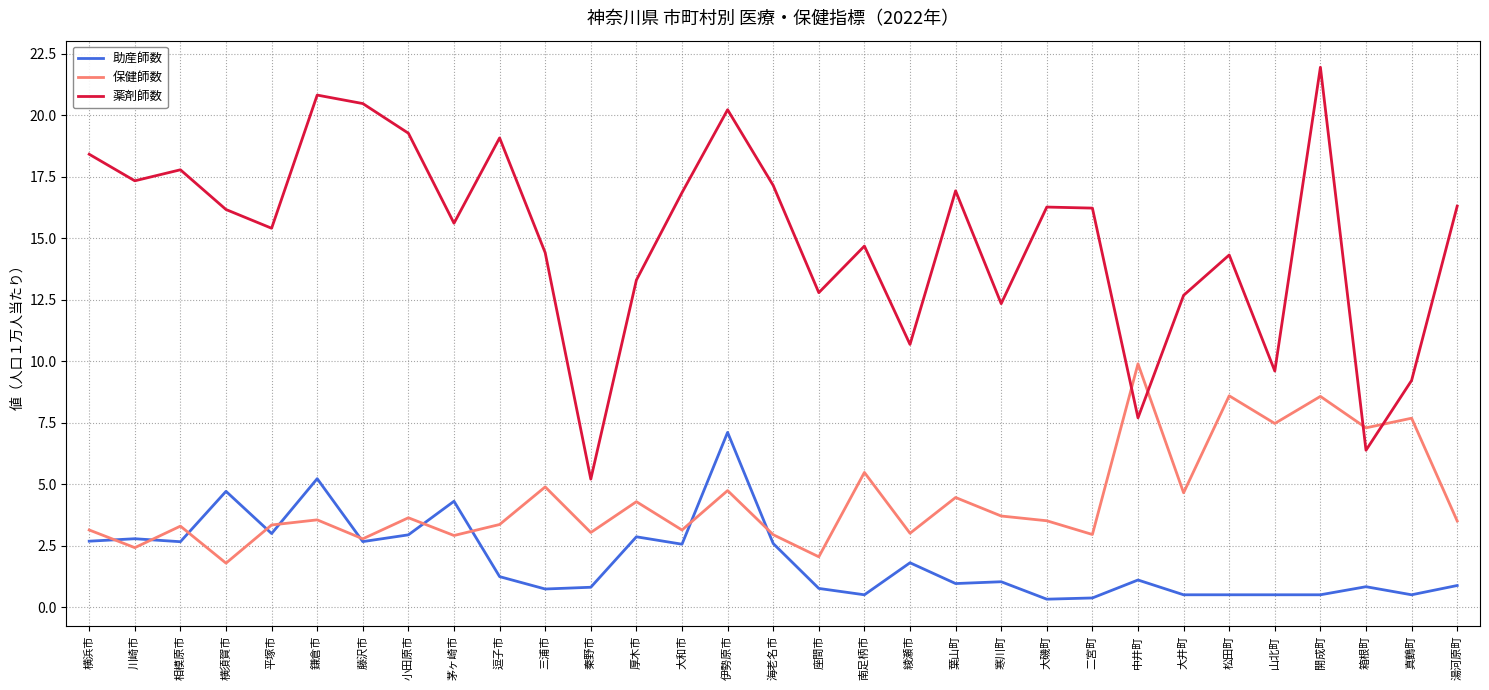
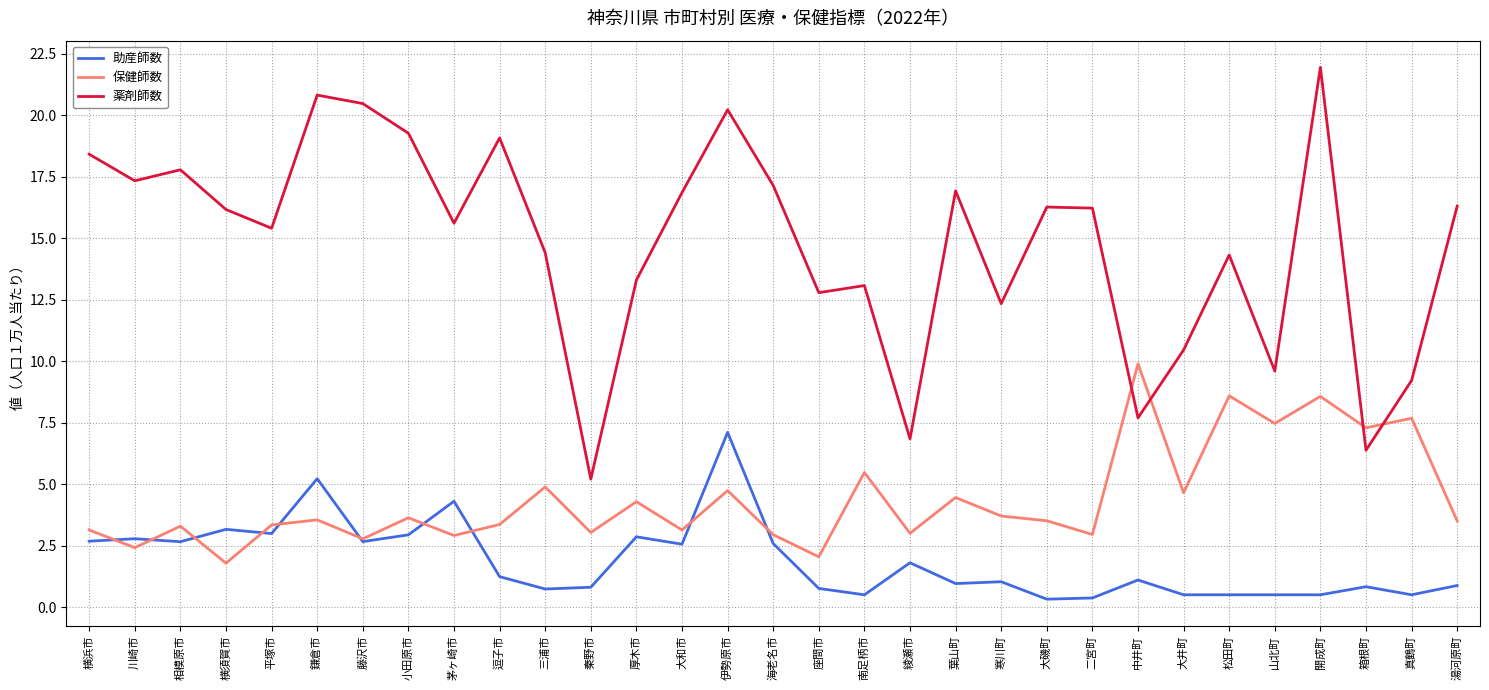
  {
    "助産師数": {
      "横浜市": 2.7,
      "川崎市": 2.8,
      "相模原市": 2.7,
-     "横須賀市": 4.7,
+     "横須賀市": 3.2,
      "平塚市": 3.0,
      "鎌倉市": 5.2,
      "藤沢市": 2.7,
      "小田原市": 2.9,
      "茅ヶ崎市": 4.3,
      "逗子市": 1.2,
      "三浦市": 0.7,
      "秦野市": 0.8,
      "厚木市": 2.9,
      "大和市": 2.6,
      "伊勢原市": 7.1,
      "海老名市": 2.6,
      "座間市": 0.8,
      "南足柄市": 0.5,
      "綾瀬市": 1.8,
      "葉山町": 1.0,
      "寒川町": 1.0,
      "大磯町": 0.3,
      "二宮町": 0.4,
      "中井町": 1.1,
      "大井町": 0.5,
      "松田町": 0.5,
      "山北町": 0.5,
      "開成町": 0.5,
      "箱根町": 0.8,
      "真鶴町": 0.5,
      "湯河原町": 0.9
    },
    "保健師数": {
      "横浜市": 3.1,
      "川崎市": 2.4,
      "相模原市": 3.3,
      "横須賀市": 1.8,
      "平塚市": 3.3,
      "鎌倉市": 3.5,
      "藤沢市": 2.8,
      "小田原市": 3.6,
      "茅ヶ崎市": 2.9,
      "逗子市": 3.4,
      "三浦市": 4.9,
      "秦野市": 3.0,
      "厚木市": 4.3,
      "大和市": 3.1,
      "伊勢原市": 4.7,
      "海老名市": 2.9,
      "座間市": 2.0,
      "南足柄市": 5.5,
      "綾瀬市": 3.0,
      "葉山町": 4.5,
      "寒川町": 3.7,
      "大磯町": 3.5,
      "二宮町": 2.9,
      "中井町": 9.9,
      "大井町": 4.6,
      "松田町": 8.6,
      "山北町": 7.5,
      "開成町": 8.6,
      "箱根町": 7.3,
      "真鶴町": 7.7,
      "湯河原町": 3.5
    },
    "薬剤師数": {
      "横浜市": 18.4,
      "川崎市": 17.3,
      "相模原市": 17.8,
      "横須賀市": 16.2,
      "平塚市": 15.4,
      "鎌倉市": 20.8,
      "藤沢市": 20.5,
      "小田原市": 19.3,
      "茅ヶ崎市": 15.6,
      "逗子市": 19.1,
      "三浦市": 14.4,
      "秦野市": 5.2,
      "厚木市": 13.3,
      "大和市": 16.9,
      "伊勢原市": 20.2,
      "海老名市": 17.1,
      "座間市": 12.8,
-     "南足柄市": 14.7,
-     "綾瀬市": 10.7,
+     "南足柄市": 13.1,
+     "綾瀬市": 6.8,
      "葉山町": 16.9,
      "寒川町": 12.3,
      "大磯町": 16.3,
      "二宮町": 16.2,
      "中井町": 7.7,
-     "大井町": 12.7,
+     "大井町": 10.5,
      "松田町": 14.3,
      "山北町": 9.6,
      "開成町": 22.0,
      "箱根町": 6.4,
      "真鶴町": 9.2,
      "湯河原町": 16.3
    }
  }
